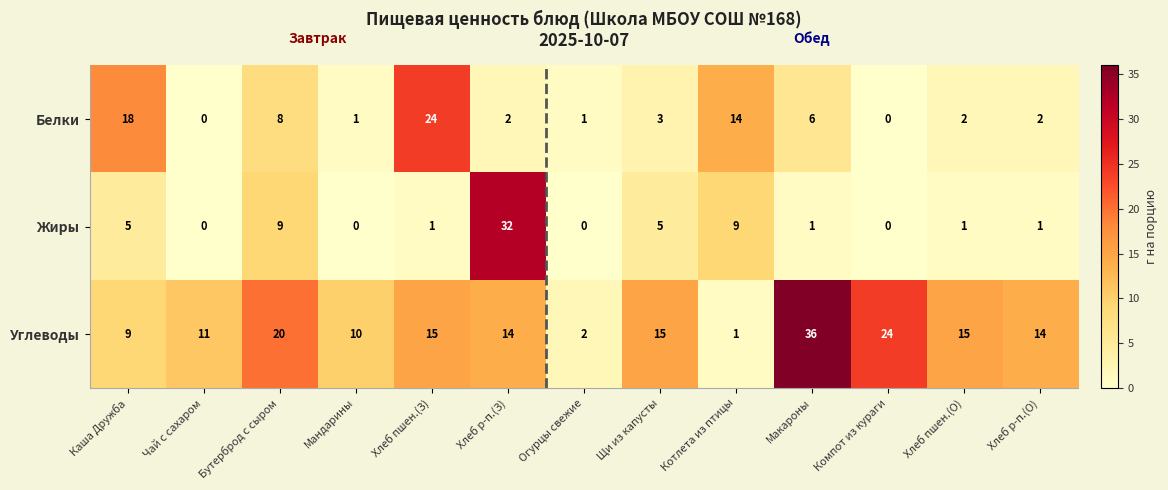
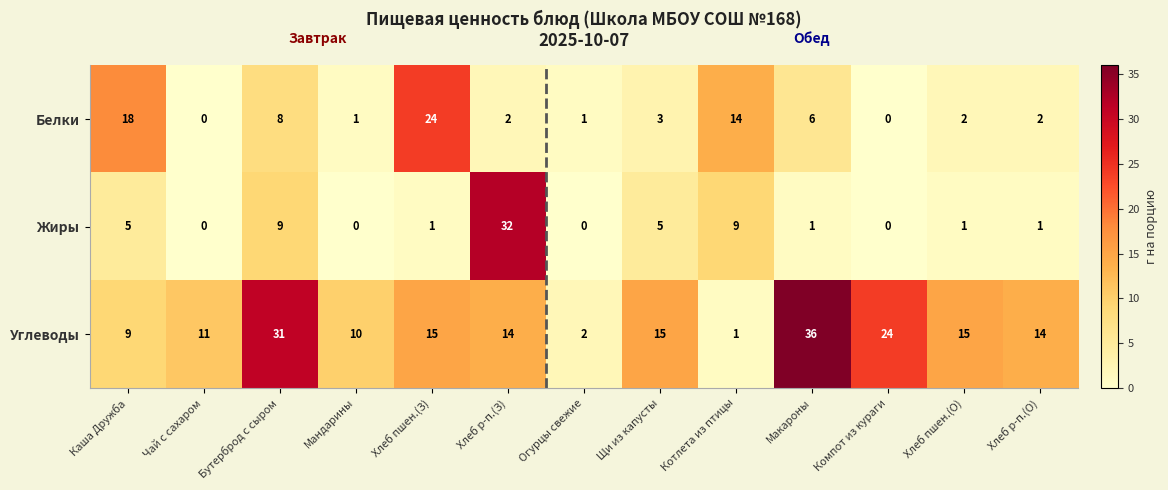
  {
    "Белки": {
      "Каша Дружба": 18,
      "Чай с сахаром": 0,
      "Бутерброд с сыром": 8,
      "Мандарины": 1,
      "Хлеб пшен.(З)": 24,
      "Хлеб р-п.(З)": 2,
      "Огурцы свежие": 1,
      "Щи из капусты": 3,
      "Котлета из птицы": 14,
      "Макароны": 6,
      "Компот из кураги": 0,
      "Хлеб пшен.(О)": 2,
      "Хлеб р-п.(О)": 2
    },
    "Жиры": {
      "Каша Дружба": 5,
      "Чай с сахаром": 0,
      "Бутерброд с сыром": 9,
      "Мандарины": 0,
      "Хлеб пшен.(З)": 1,
      "Хлеб р-п.(З)": 32,
      "Огурцы свежие": 0,
      "Щи из капусты": 5,
      "Котлета из птицы": 9,
      "Макароны": 1,
      "Компот из кураги": 0,
      "Хлеб пшен.(О)": 1,
      "Хлеб р-п.(О)": 1
    },
    "Углеводы": {
      "Каша Дружба": 9,
      "Чай с сахаром": 11,
-     "Бутерброд с сыром": 20,
+     "Бутерброд с сыром": 31,
      "Мандарины": 10,
      "Хлеб пшен.(З)": 15,
      "Хлеб р-п.(З)": 14,
      "Огурцы свежие": 2,
      "Щи из капусты": 15,
      "Котлета из птицы": 1,
      "Макароны": 36,
      "Компот из кураги": 24,
      "Хлеб пшен.(О)": 15,
      "Хлеб р-п.(О)": 14
    }
  }
